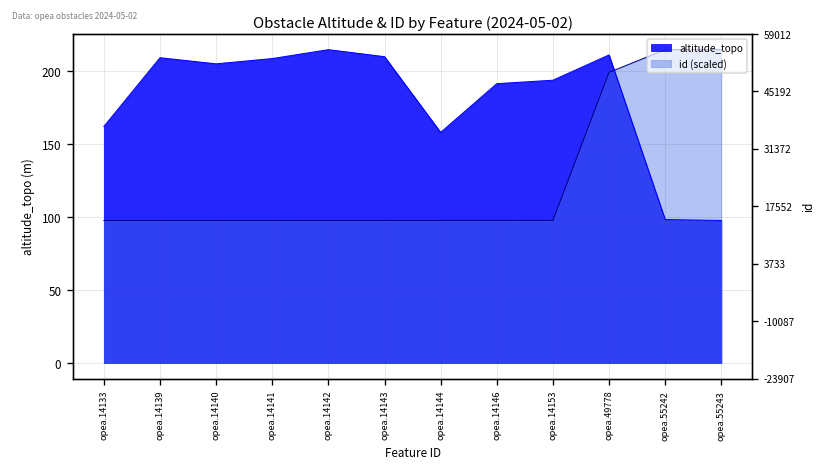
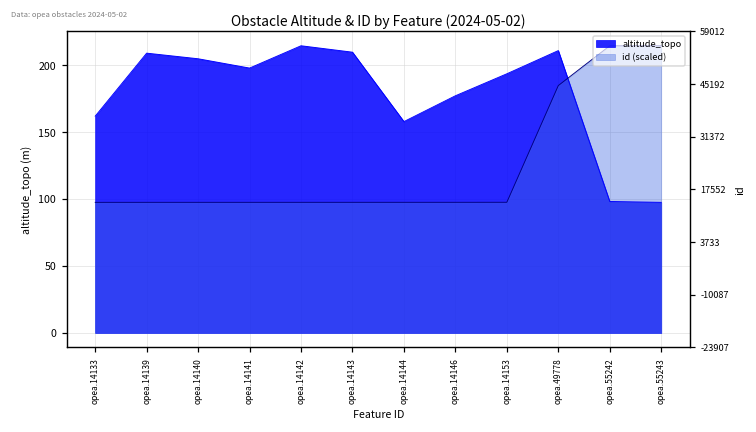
  {
    "altitude_topo": {
      "opea.14133": 162,
      "opea.14139": 209,
      "opea.14140": 205,
-     "opea.14141": 209,
+     "opea.14141": 198,
      "opea.14142": 215,
      "opea.14143": 210,
      "opea.14144": 158,
-     "opea.14146": 191,
+     "opea.14146": 177,
      "opea.14153": 194,
      "opea.49778": 211,
      "opea.55242": 98,
      "opea.55243": 98
    },
    "id (scaled)": {
      "opea.14133": 98,
      "opea.14139": 98,
      "opea.14140": 98,
      "opea.14141": 98,
      "opea.14142": 98,
      "opea.14143": 98,
      "opea.14144": 98,
      "opea.14146": 98,
      "opea.14153": 98,
-     "opea.49778": 199
+     "opea.49778": 185
    }
  }
